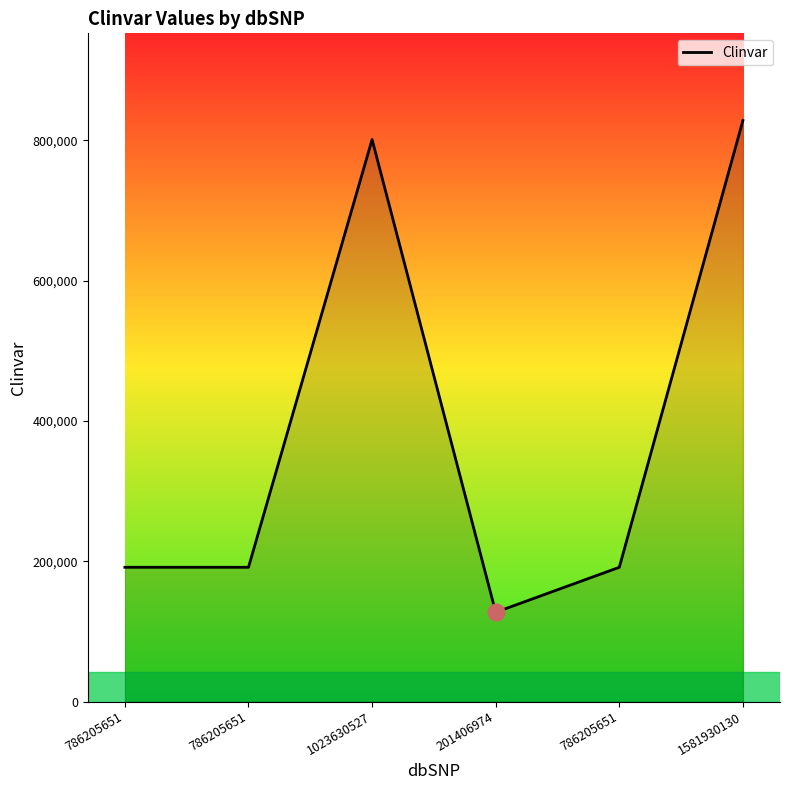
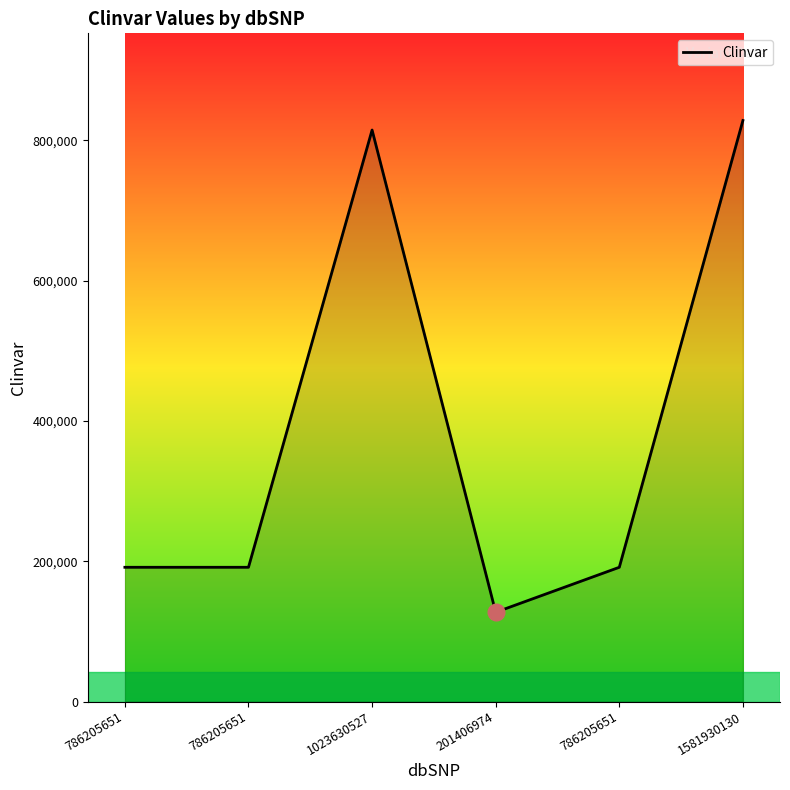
  {
    "Clinvar": {
-     "1023630527": "800,000",
+     "1023630527": "810,000",
      "1581930130": "830,000"
    }
  }
